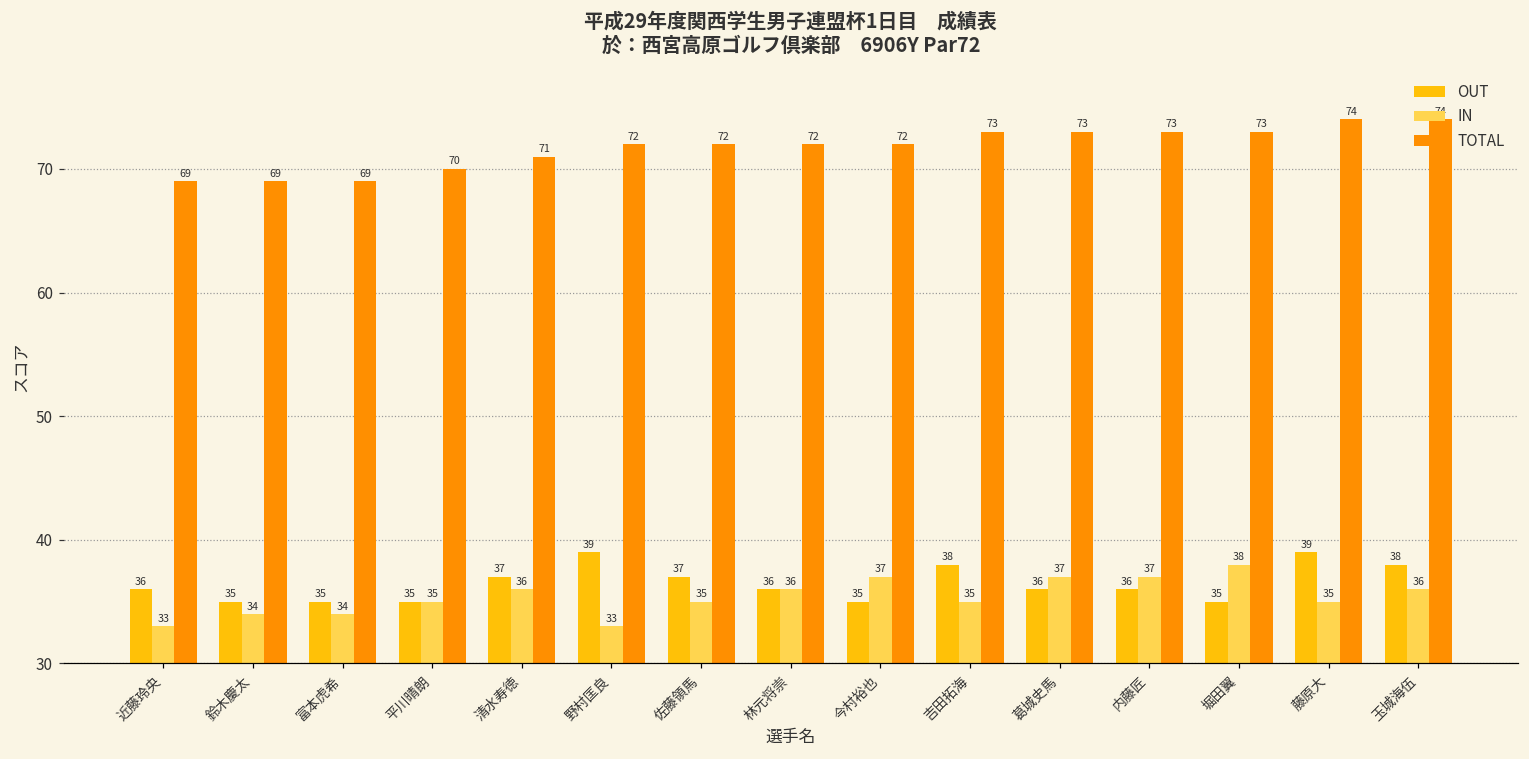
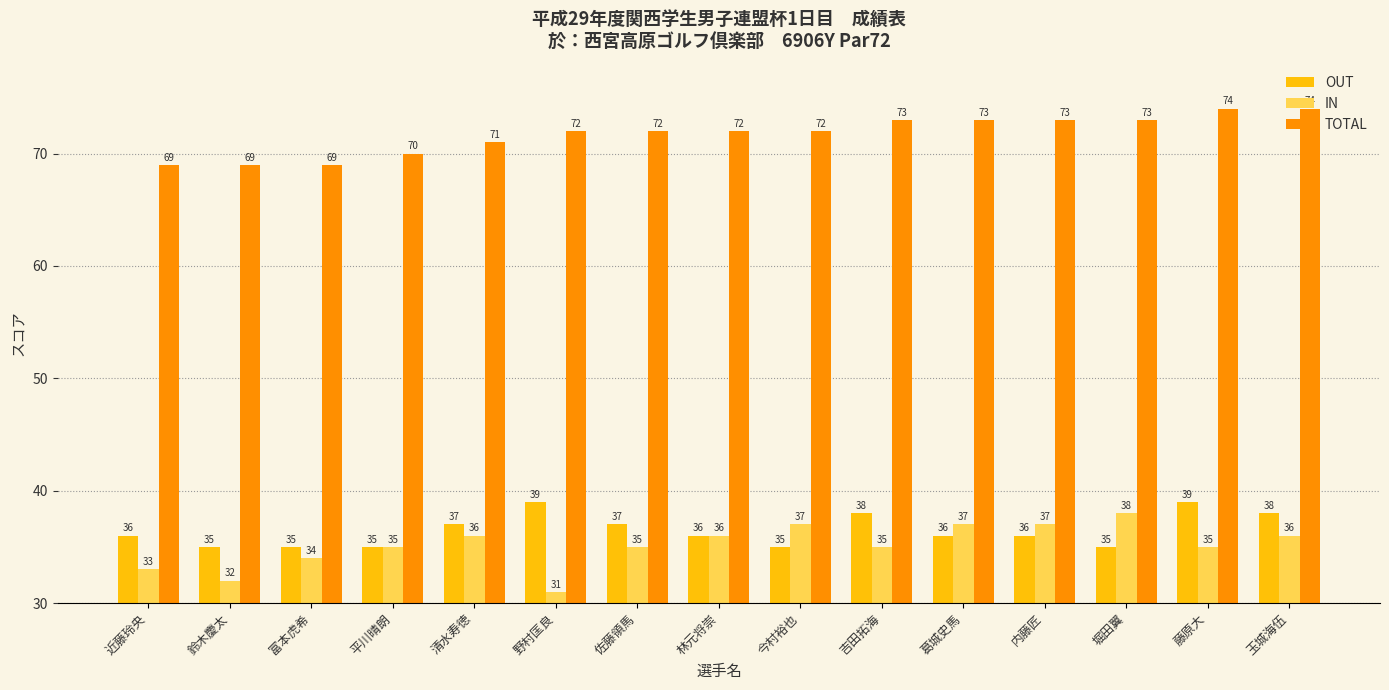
  {
    "IN": {
      "近藤玲央": 33,
-     "鈴木慶太": 34,
+     "鈴木慶太": 32,
      "富本虎希": 34,
      "平川晴朗": 35,
      "清水寿徳": 36,
-     "野村匡良": 33,
+     "野村匡良": 31,
      "佐藤領馬": 35,
      "林元将崇": 36,
      "今村裕也": 37,
      "吉田拓海": 35,
      "葛城史馬": 37,
      "内藤匠": 37,
      "堀田翼": 38,
      "藤原大": 35,
      "玉城海伍": 36
    }
  }
